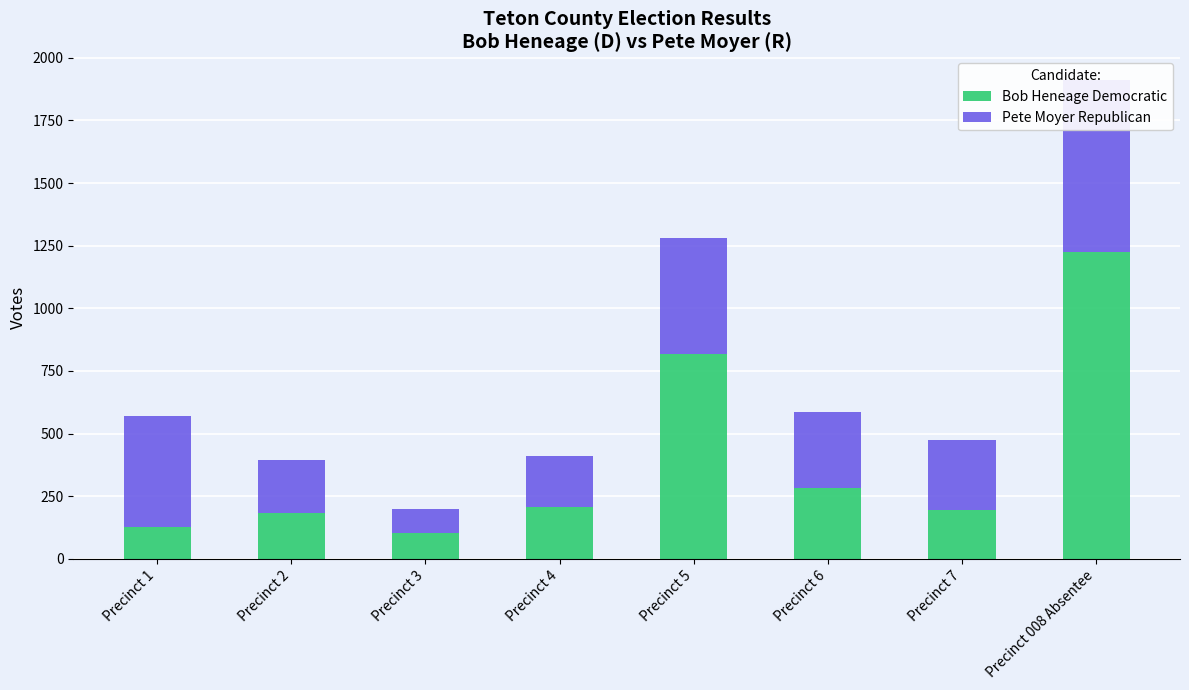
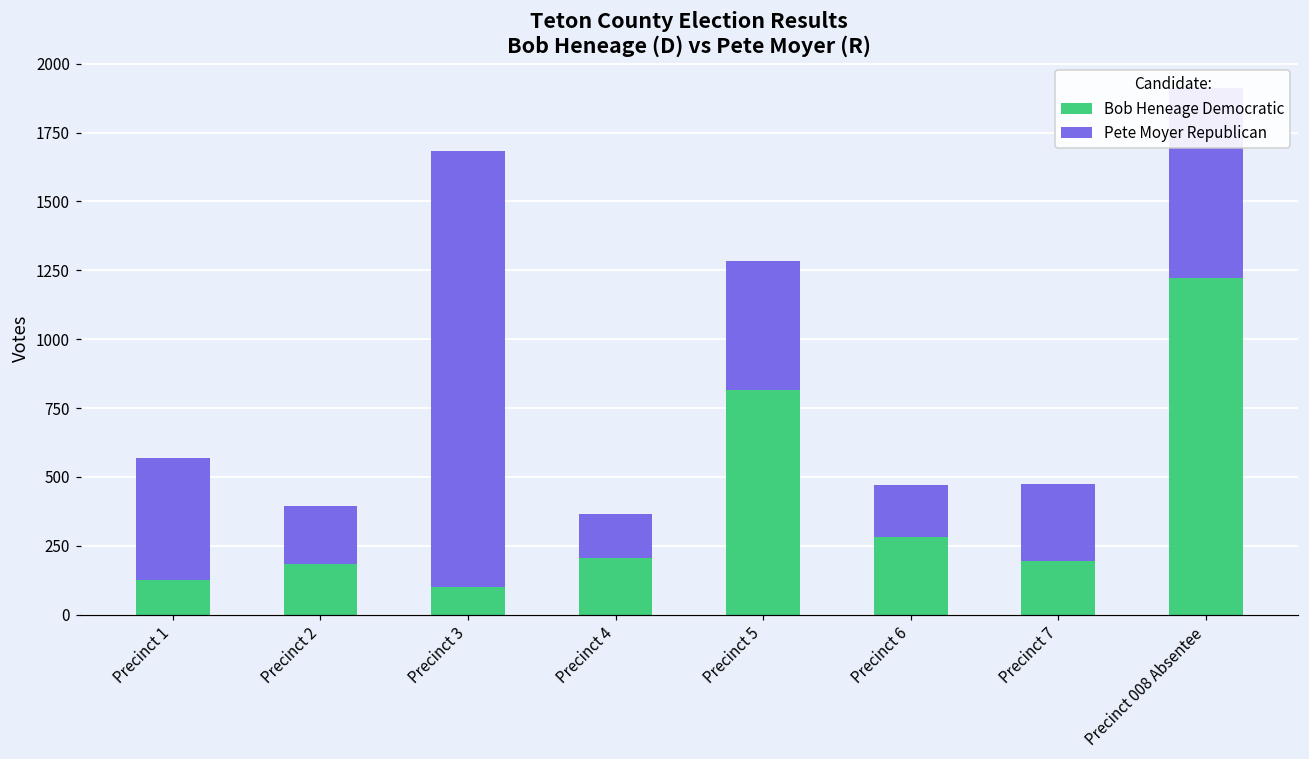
  {
    "Bob Heneage Democratic": {
      "Precinct 1": 130,
      "Precinct 2": 180,
      "Precinct 3": 100,
      "Precinct 4": 210,
      "Precinct 5": 820,
      "Precinct 6": 280,
      "Precinct 7": 200,
      "Precinct 008 Absentee": 1220
    },
    "Pete Moyer Republican": {
      "Precinct 1": 440,
      "Precinct 2": 210,
-     "Precinct 3": 100,
-     "Precinct 4": 210,
+     "Precinct 3": 1580,
+     "Precinct 4": 160,
      "Precinct 5": 470,
-     "Precinct 6": 310,
+     "Precinct 6": 190,
      "Precinct 7": 280
    }
  }
